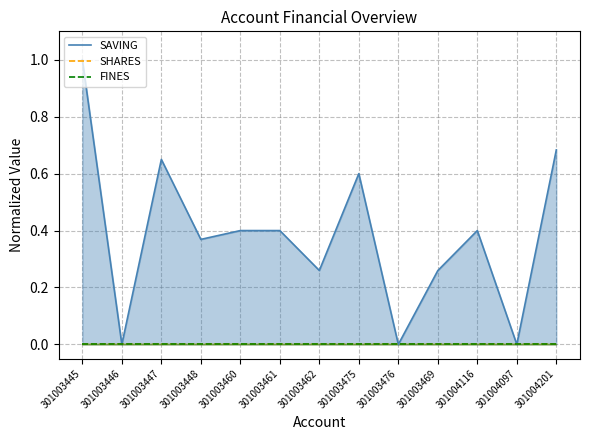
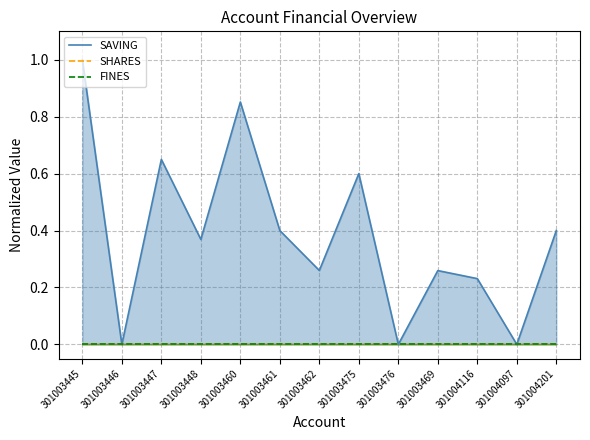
  {
    "SAVING": {
      "301003447": 0.65,
      "301003448": 0.37,
-     "301003460": 0.40,
+     "301003460": 0.85,
      "301003461": 0.40,
      "301003462": 0.26,
      "301003475": 0.60,
      "301003469": 0.26,
-     "301004116": 0.40,
-     "301004201": 0.68
+     "301004116": 0.23,
+     "301004201": 0.40
    },
    "FINES": {
      "301003445": 0.00,
      "301003447": 0.00,
      "301003448": 0.00,
      "301003460": 0.00,
      "301003461": 0.00,
      "301003462": 0.00,
      "301003475": 0.00,
      "301003469": 0.00,
      "301004116": 0.00,
      "301004201": 0.00
    }
  }
